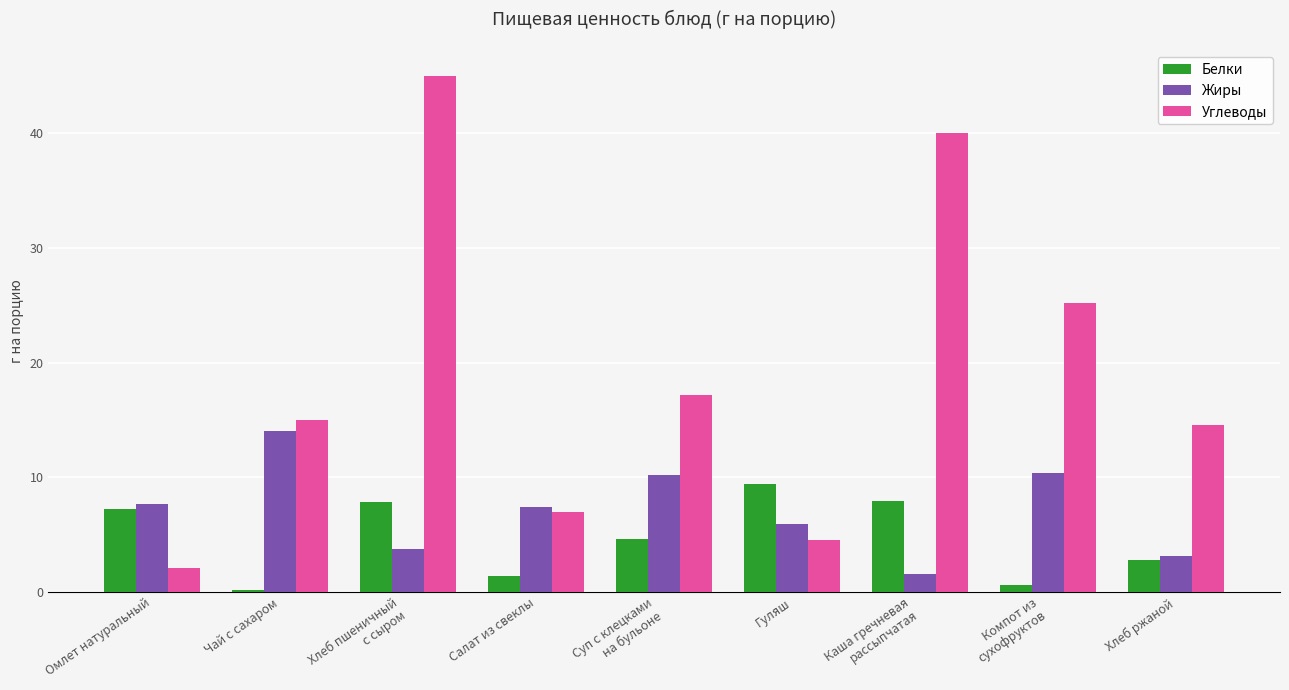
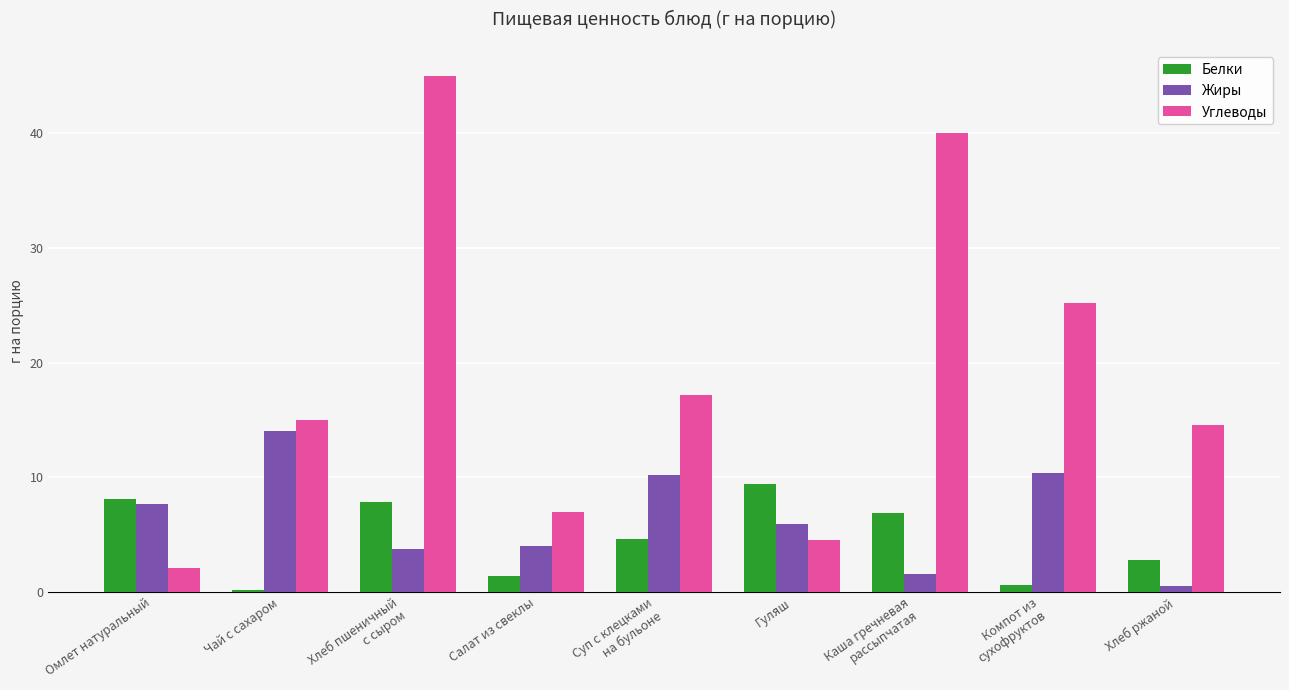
  {
    "Белки": {
-     "Омлет натуральный": 7.2,
+     "Омлет натуральный": 8.1,
      "Хлеб пшеничный с сыром": 7.8,
      "Салат из свеклы": 1.4,
      "Суп с клецками на бульоне": 4.6,
      "Гуляш": 9.4,
-     "Каша гречневая рассыпчатая": 7.9,
+     "Каша гречневая рассыпчатая": 6.9,
      "Компот из сухофруктов": 0.6,
      "Хлеб ржаной": 2.8
    },
    "Жиры": {
      "Омлет натуральный": 7.7,
      "Чай с сахаром": 14.0,
      "Хлеб пшеничный с сыром": 3.7,
-     "Салат из свеклы": 7.4,
+     "Салат из свеклы": 4.0,
      "Суп с клецками на бульоне": 10.2,
      "Гуляш": 5.9,
      "Каша гречневая рассыпчатая": 1.6,
      "Компот из сухофруктов": 10.4,
-     "Хлеб ржаной": 3.1
+     "Хлеб ржаной": 0.5
    },
    "Углеводы": {
      "Омлет натуральный": 2.1,
      "Чай с сахаром": 15.0,
      "Хлеб пшеничный с сыром": 45.0,
      "Салат из свеклы": 7.0,
      "Суп с клецками на бульоне": 17.2,
      "Гуляш": 4.5,
      "Каша гречневая рассыпчатая": 40.0,
      "Компот из сухофруктов": 25.2,
      "Хлеб ржаной": 14.6
    }
  }
